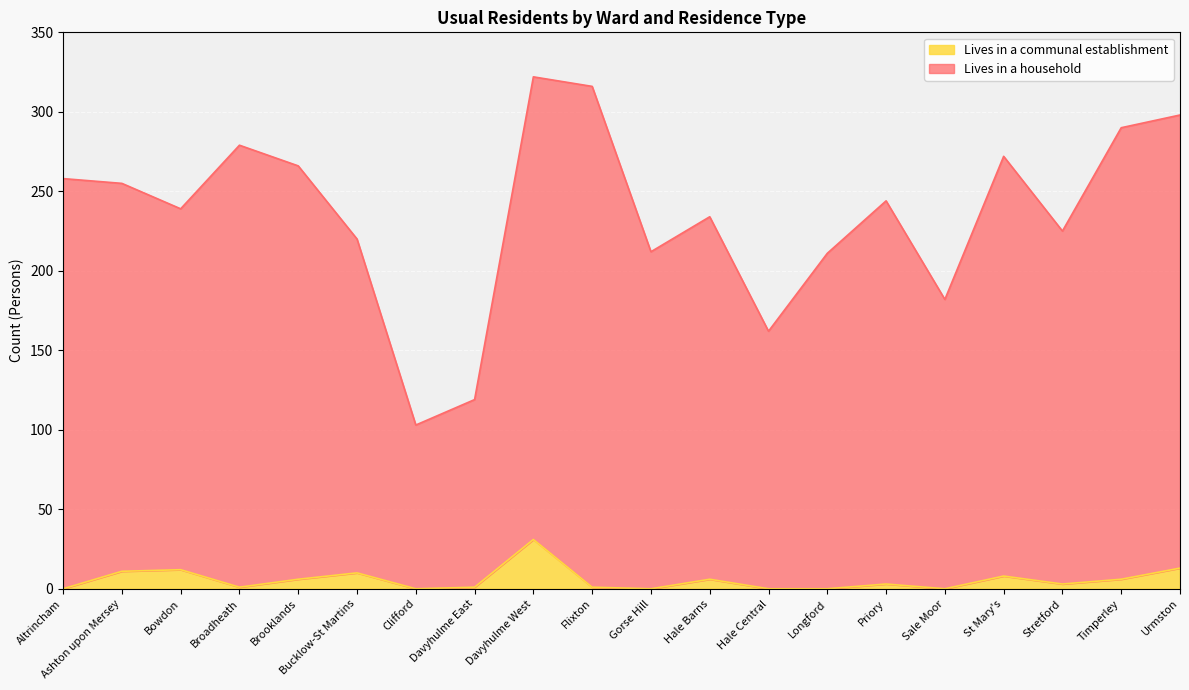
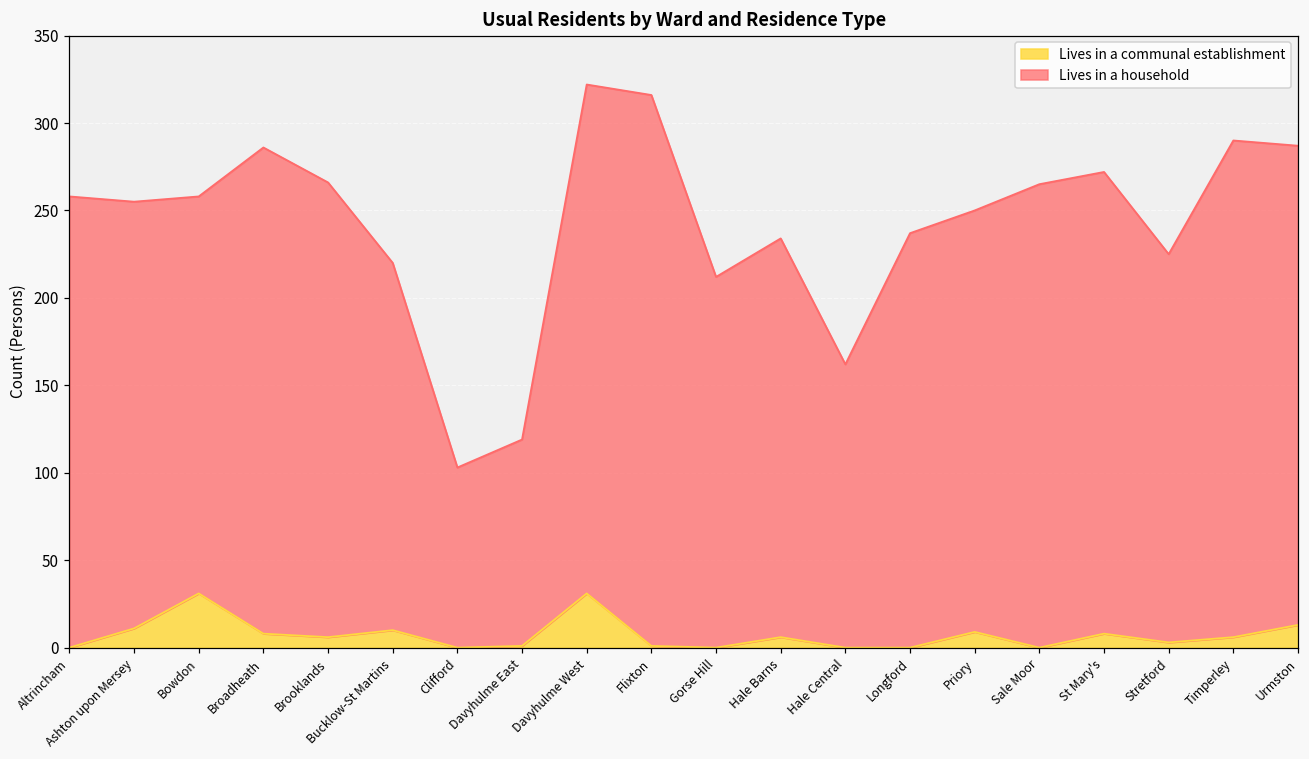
  {
    "Lives in a communal establishment": {
      "Altrincham": 0,
      "Ashton upon Mersey": 11,
-     "Bowdon": 12,
-     "Broadheath": 1,
+     "Bowdon": 31,
+     "Broadheath": 8,
      "Brooklands": 6,
      "Bucklow-St Martins": 10,
      "Clifford": 0,
      "Davyhulme East": 1,
      "Davyhulme West": 31,
      "Flixton": 1,
      "Gorse Hill": 0,
      "Hale Barns": 6,
      "Hale Central": 0,
      "Longford": 0,
-     "Priory": 3,
+     "Priory": 9,
      "Sale Moor": 0,
      "St Mary's": 8,
      "Stretford": 3,
      "Timperley": 6,
      "Urmston": 13
    },
    "Lives in a household": {
      "Altrincham": 258,
      "Ashton upon Mersey": 244,
      "Bowdon": 227,
      "Broadheath": 278,
      "Brooklands": 260,
      "Bucklow-St Martins": 210,
      "Clifford": 103,
      "Davyhulme East": 118,
      "Davyhulme West": 291,
      "Flixton": 315,
      "Gorse Hill": 212,
      "Hale Barns": 228,
      "Hale Central": 162,
-     "Longford": 211,
+     "Longford": 237,
      "Priory": 241,
-     "Sale Moor": 182,
+     "Sale Moor": 265,
      "St Mary's": 264,
      "Stretford": 222,
      "Timperley": 284,
-     "Urmston": 285
+     "Urmston": 274
    }
  }
